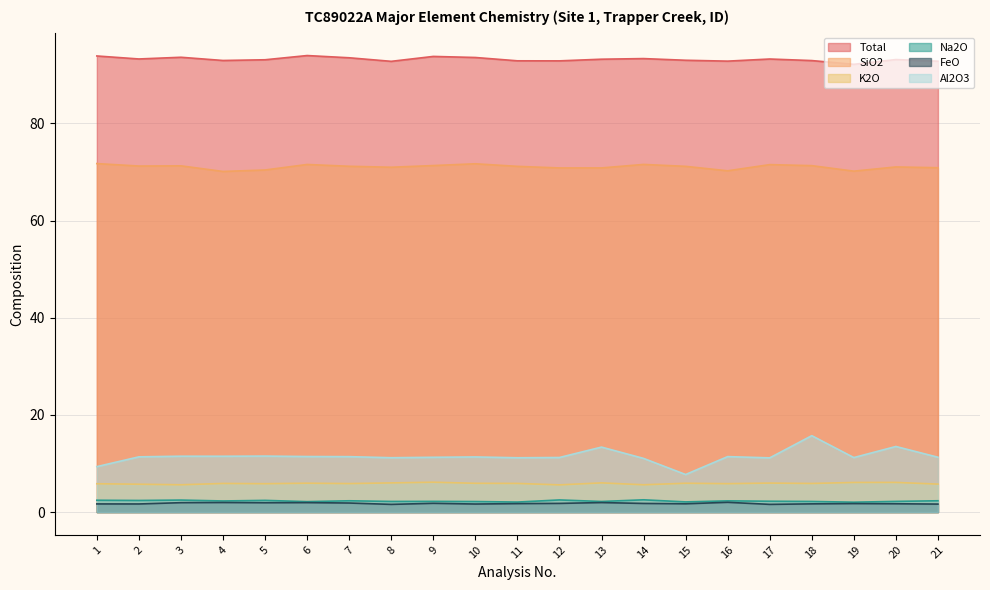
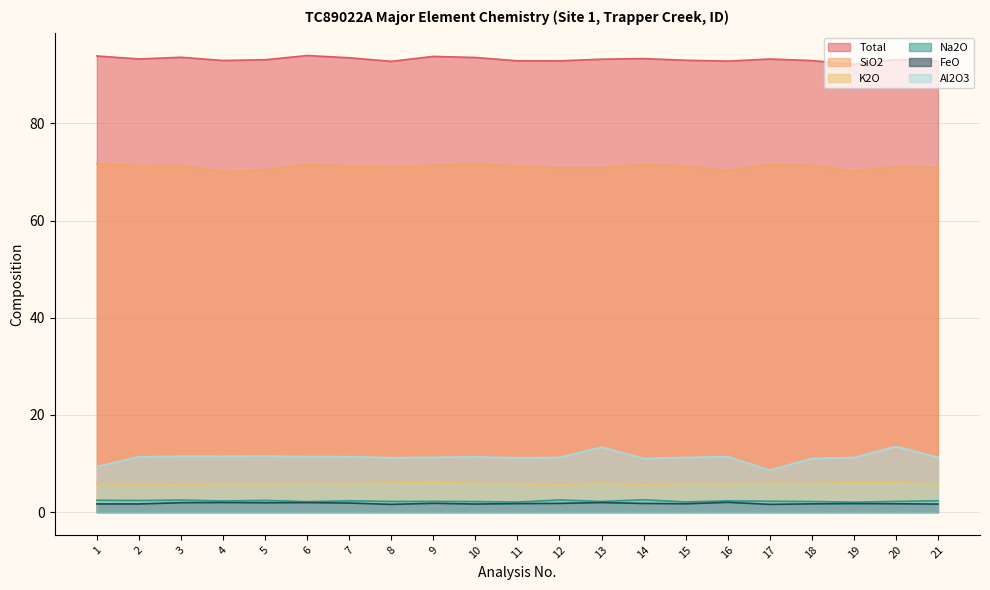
  {
    "Na2O": {
      "1": 2,
      "2": 2,
      "3": 2,
      "8": 2,
      "12": 2,
      "14": 3,
      "17": 2,
      "21": 2
    },
    "FeO": {
      "1": 2,
      "2": 2,
      "3": 2,
      "8": 2,
      "12": 2,
      "14": 2,
      "17": 2,
      "21": 2
    },
    "Al2O3": {
      "1": 9,
      "2": 11,
      "3": 12,
      "4": 11,
      "5": 12,
      "6": 11,
      "7": 11,
      "8": 11,
      "9": 11,
      "10": 11,
      "11": 11,
      "12": 11,
      "13": 13,
      "14": 11,
-     "15": 8,
+     "15": 11,
      "16": 11,
-     "17": 11,
-     "18": 16,
+     "17": 9,
+     "18": 11,
      "19": 11,
      "20": 14,
      "21": 11
    }
  }
